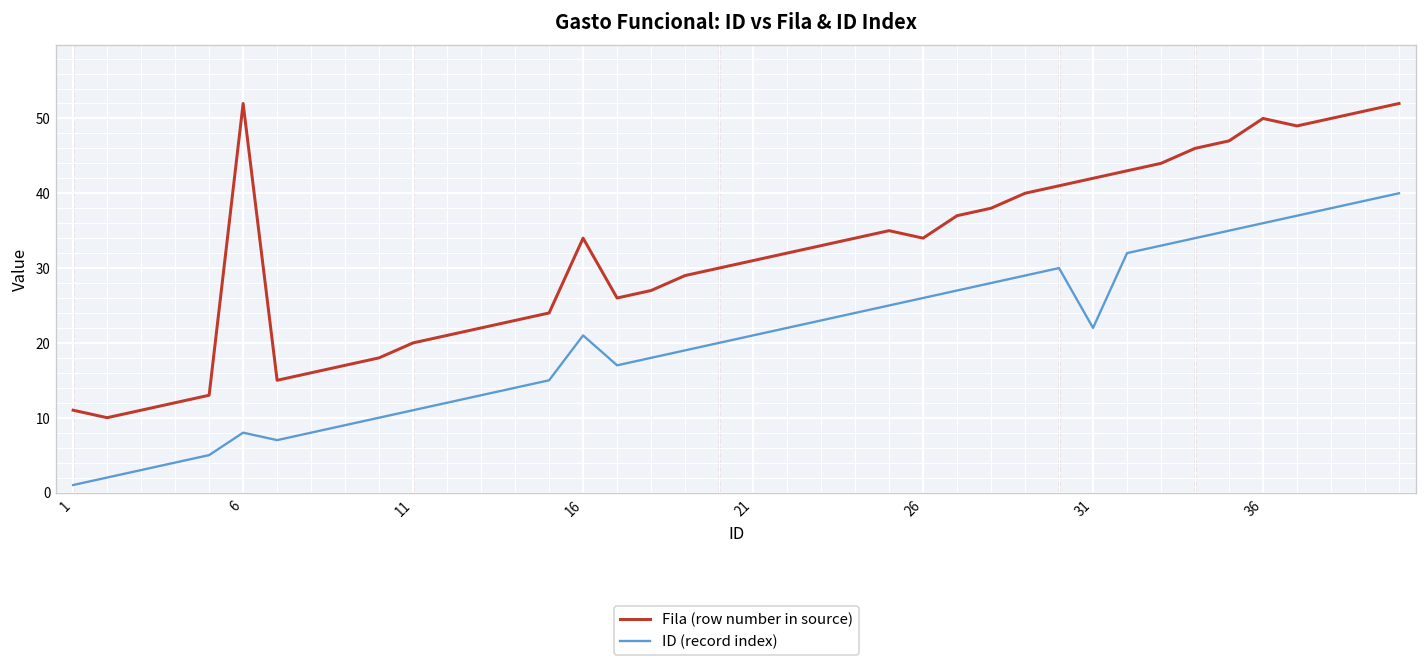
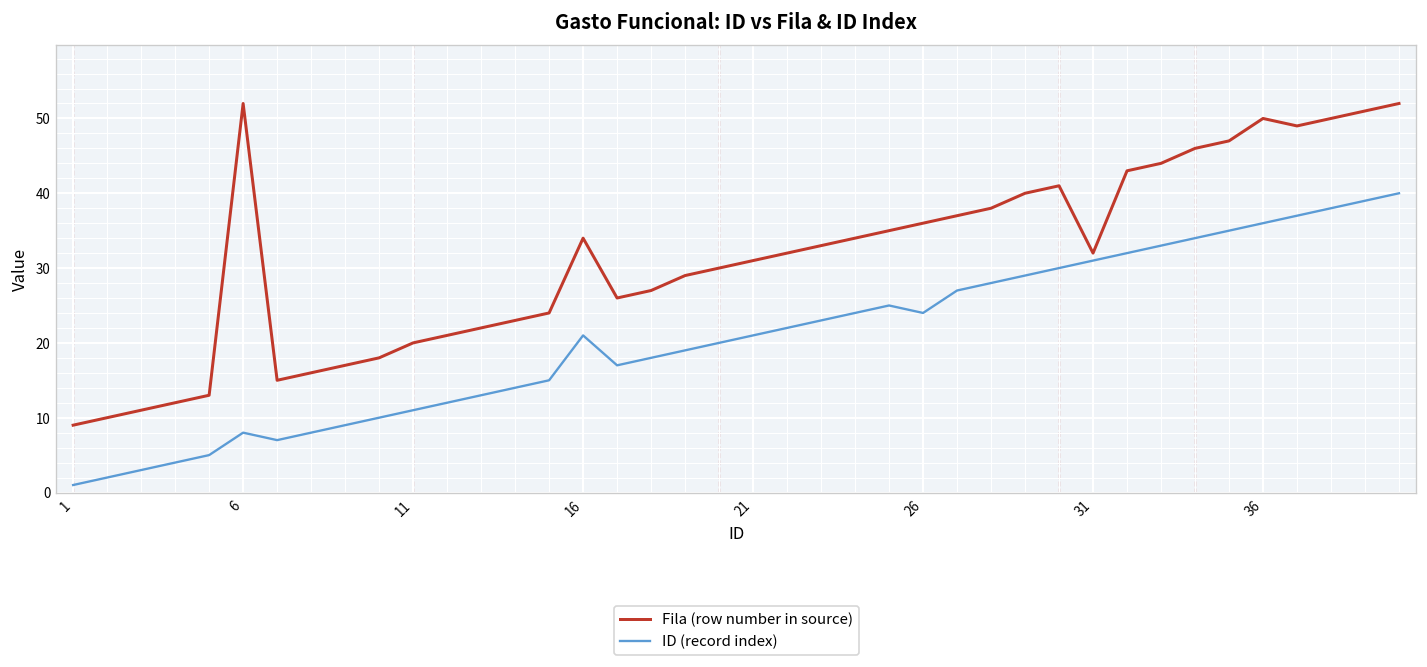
  {
    "Fila (row number in source)": {
-     "1": 11,
+     "1": 9,
      "6": 52,
      "11": 20,
      "16": 34,
      "21": 31,
-     "26": 34,
-     "31": 42,
+     "26": 36,
+     "31": 32,
      "36": 50
    },
    "ID (record index)": {
      "1": 1,
      "6": 8,
      "11": 11,
      "16": 21,
      "21": 21,
-     "26": 26,
-     "31": 22,
+     "26": 24,
+     "31": 31,
      "36": 36
    }
  }
